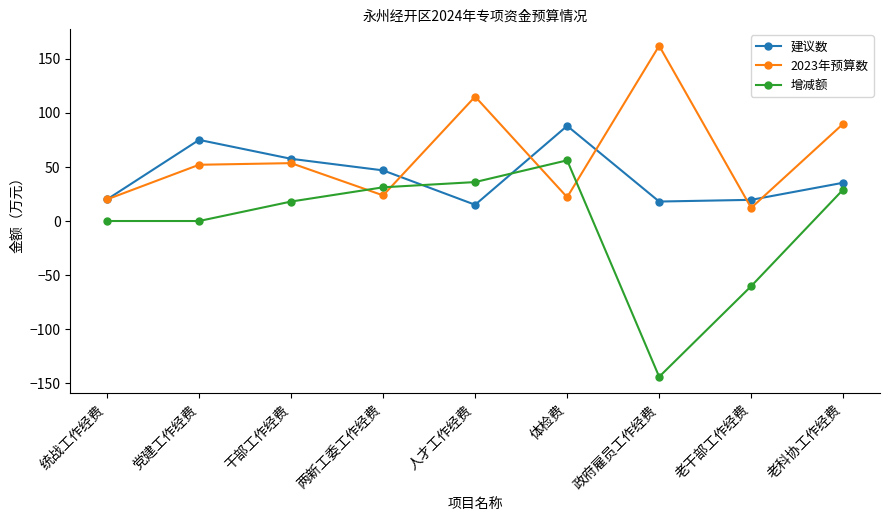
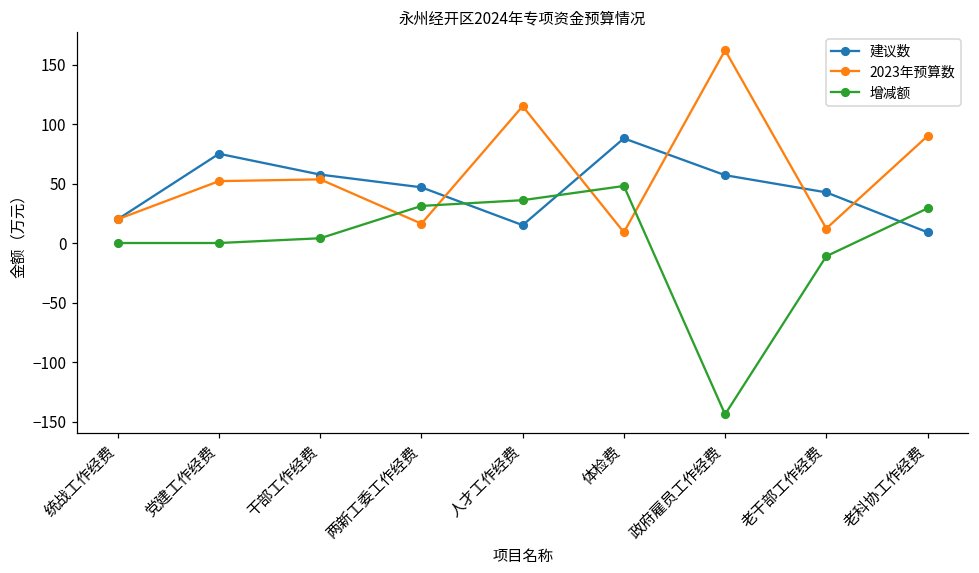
  {
    "建议数": {
      "党建工作经费": 75,
      "干部工作经费": 58,
      "两新工委工作经费": 47,
      "人才工作经费": 15,
      "体检费": 88,
-     "政府雇员工作经费": 18,
-     "老干部工作经费": 20,
-     "老科协工作经费": 35
+     "政府雇员工作经费": 57,
+     "老干部工作经费": 43,
+     "老科协工作经费": 9
    },
    "2023年预算数": {
      "党建工作经费": 52,
      "干部工作经费": 54,
-     "两新工委工作经费": 24,
+     "两新工委工作经费": 16,
      "人才工作经费": 115,
-     "体检费": 22,
+     "体检费": 9,
      "政府雇员工作经费": 162,
      "老干部工作经费": 12,
      "老科协工作经费": 90
    },
    "增减额": {
      "统战工作经费": 0,
      "党建工作经费": 0,
-     "干部工作经费": 18,
+     "干部工作经费": 4,
      "两新工委工作经费": 31,
      "人才工作经费": 36,
-     "体检费": 56,
+     "体检费": 48,
      "政府雇员工作经费": -144,
-     "老干部工作经费": -60,
+     "老干部工作经费": -11,
      "老科协工作经费": 29
    }
  }
